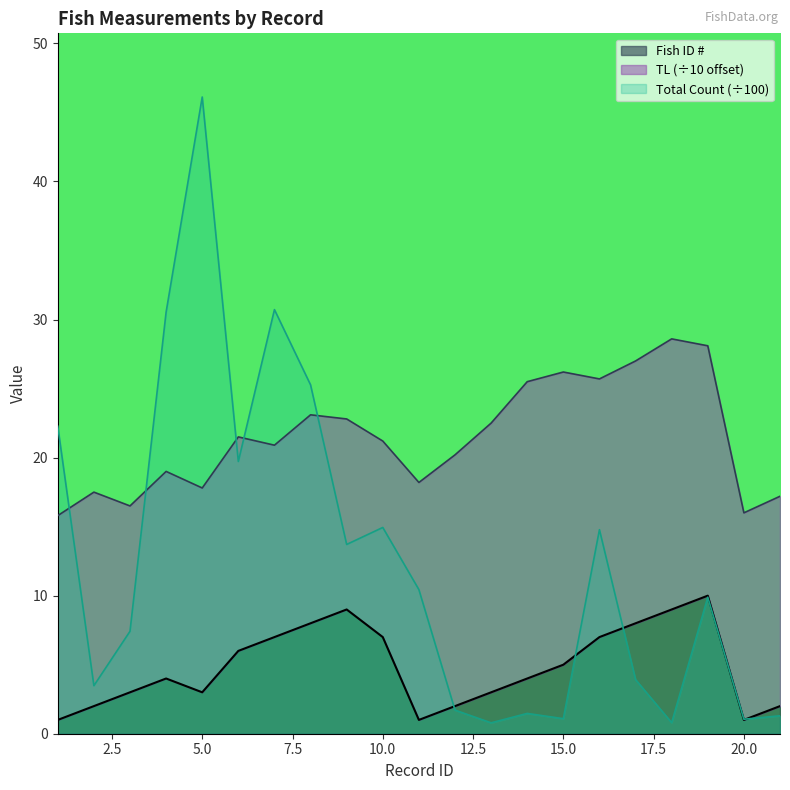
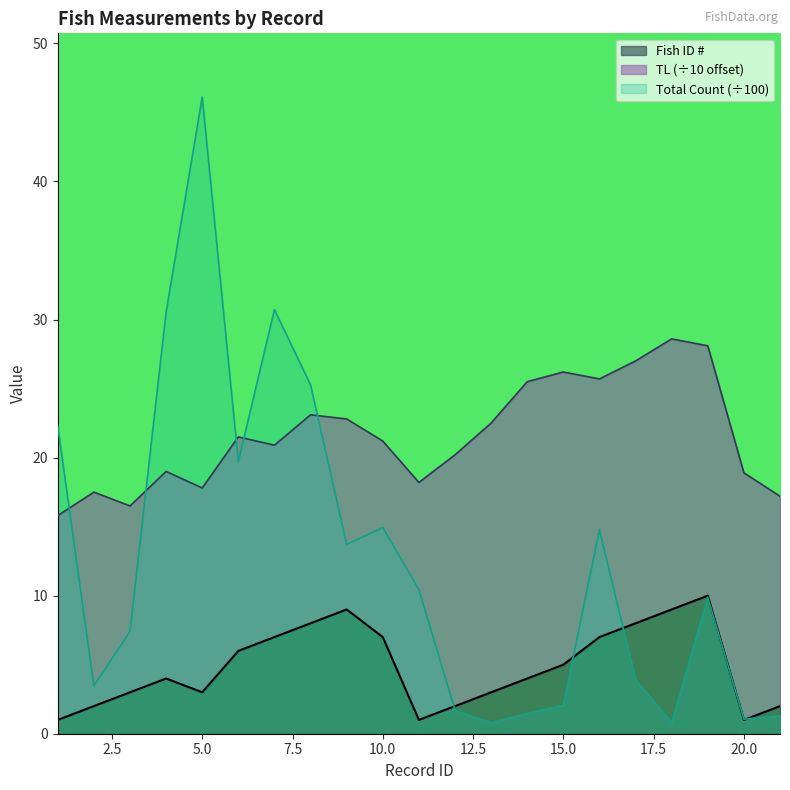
  {
    "Fish ID #": {
      "5.0": 3.0,
      "10.0": 7.0,
      "15.0": 5.0
    },
    "TL (÷10 offset)": {
      "5.0": 14.8,
      "10.0": 14.2,
      "15.0": 21.2,
-     "20.0": 15.0
+     "20.0": 17.9
    },
    "Total Count (÷100)": {
      "5.0": 46.1,
      "10.0": 14.9,
-     "15.0": 1.1
+     "15.0": 2.1
    }
  }
